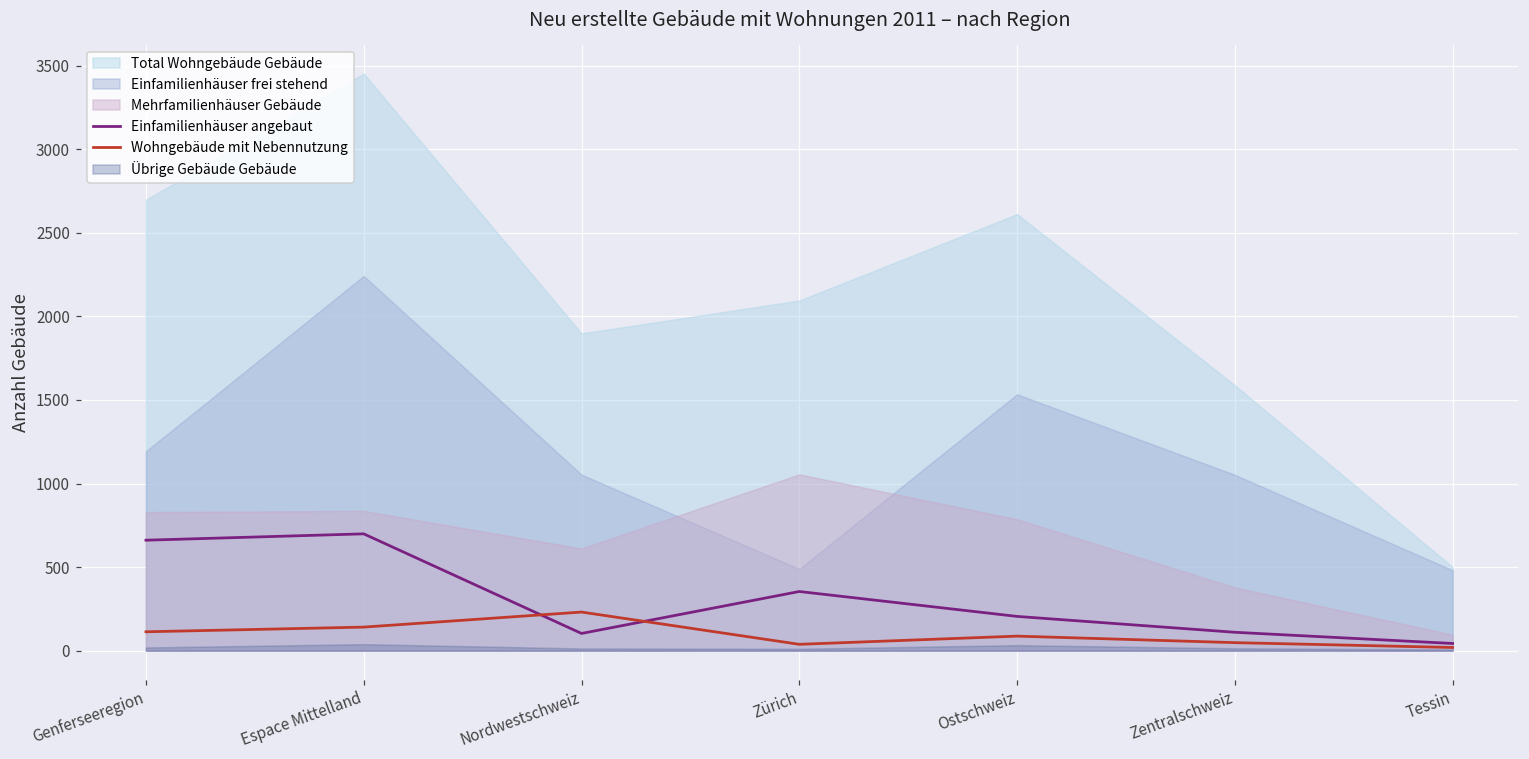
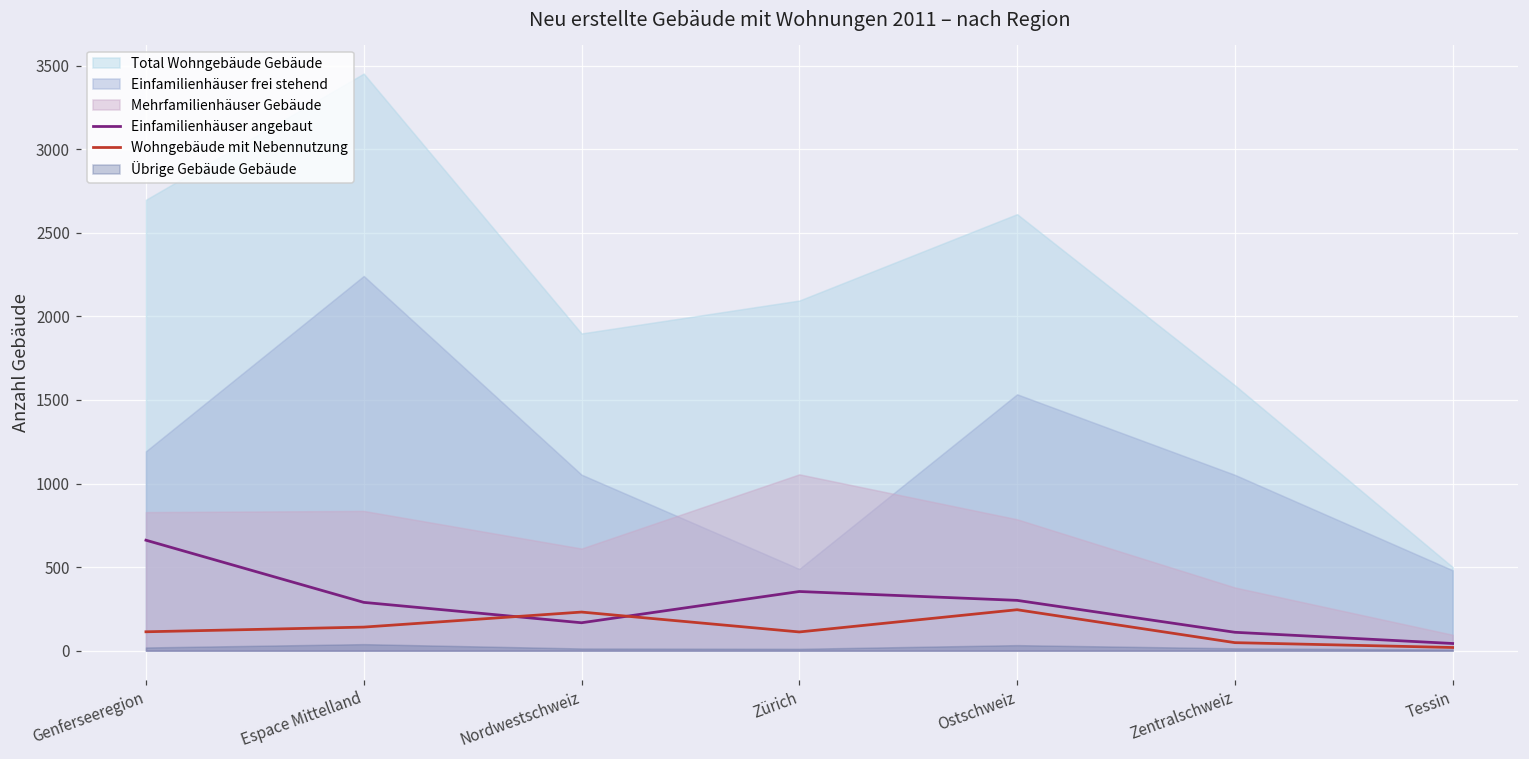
  {
    "Einfamilienhäuser angebaut": {
      "Genferseeregion": 660,
-     "Espace Mittelland": 700,
-     "Nordwestschweiz": 100,
+     "Espace Mittelland": 290,
+     "Nordwestschweiz": 170,
      "Zürich": 350,
-     "Ostschweiz": 210,
+     "Ostschweiz": 300,
      "Zentralschweiz": 110,
      "Tessin": 40
    },
    "Wohngebäude mit Nebennutzung": {
      "Genferseeregion": 110,
      "Espace Mittelland": 140,
      "Nordwestschweiz": 230,
-     "Zürich": 40,
-     "Ostschweiz": 90,
+     "Zürich": 110,
+     "Ostschweiz": 250,
      "Zentralschweiz": 50
    }
  }
